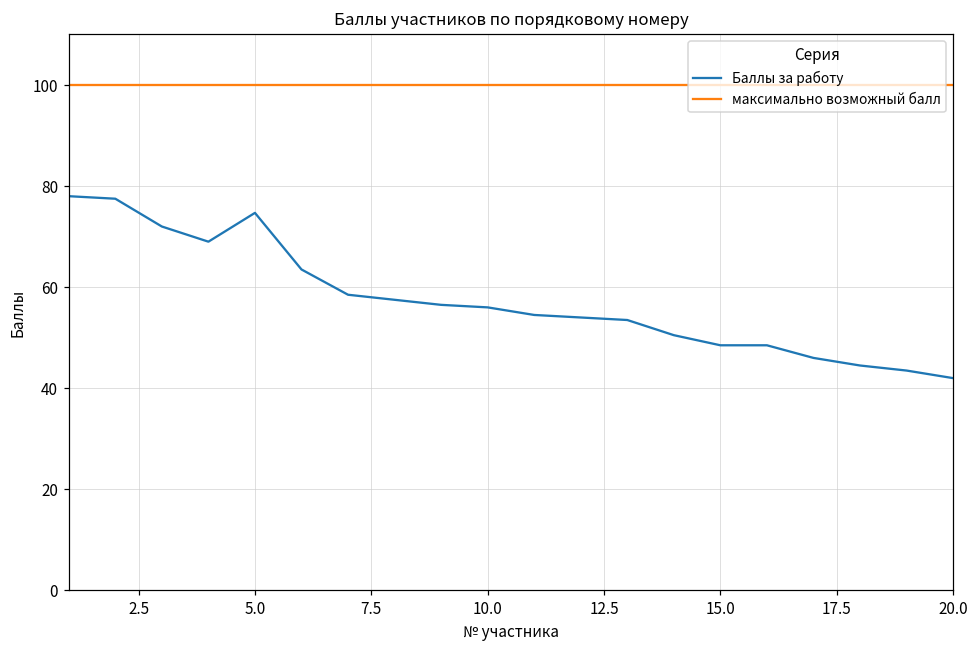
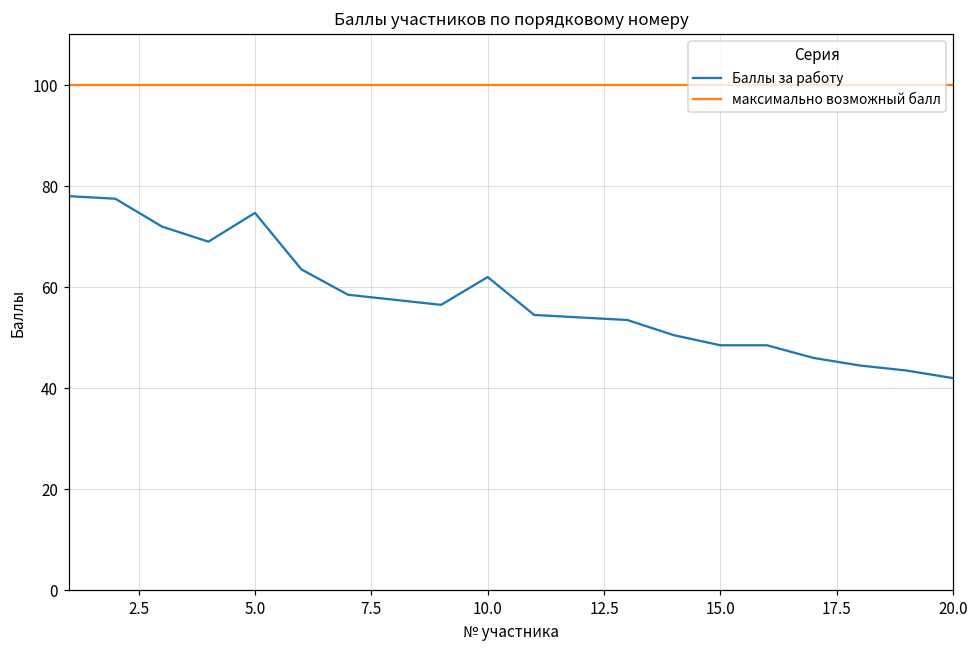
  {
    "Баллы за работу": {
      "5.0": 75,
-     "10.0": 56,
+     "10.0": 62,
      "15.0": 49,
      "20.0": 42
    },
    "максимально возможный балл": {
      "5.0": 100,
      "10.0": 100,
      "20.0": 100
    }
  }
